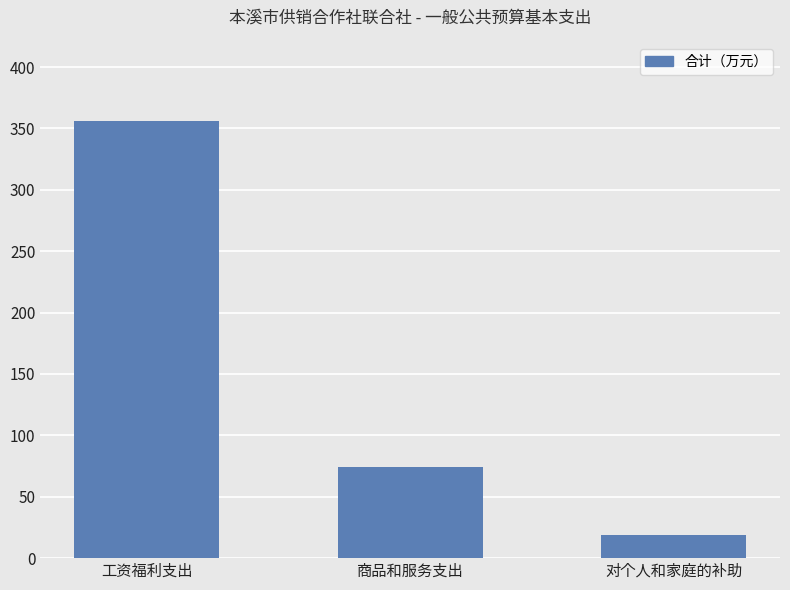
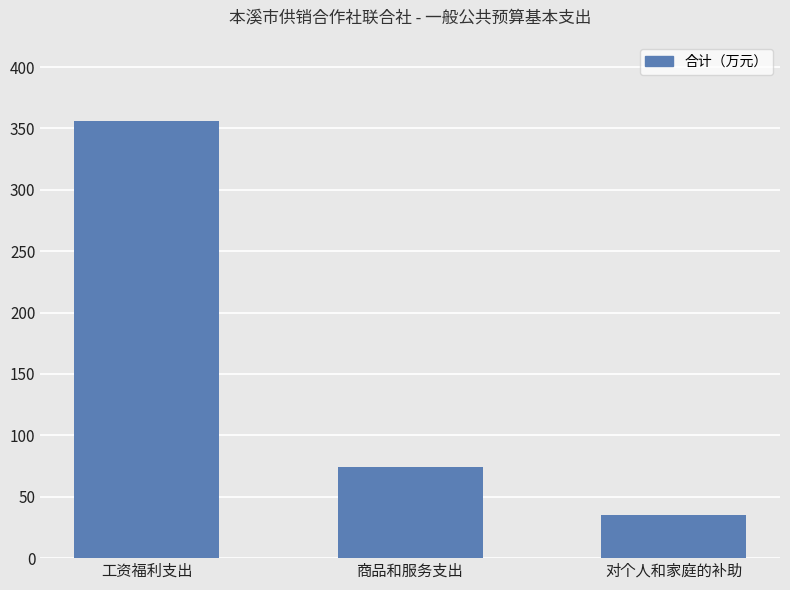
  {
    "工资福利支出": 356,
    "商品和服务支出": 75,
-   "对个人和家庭的补助": 19
+   "对个人和家庭的补助": 35
  }
